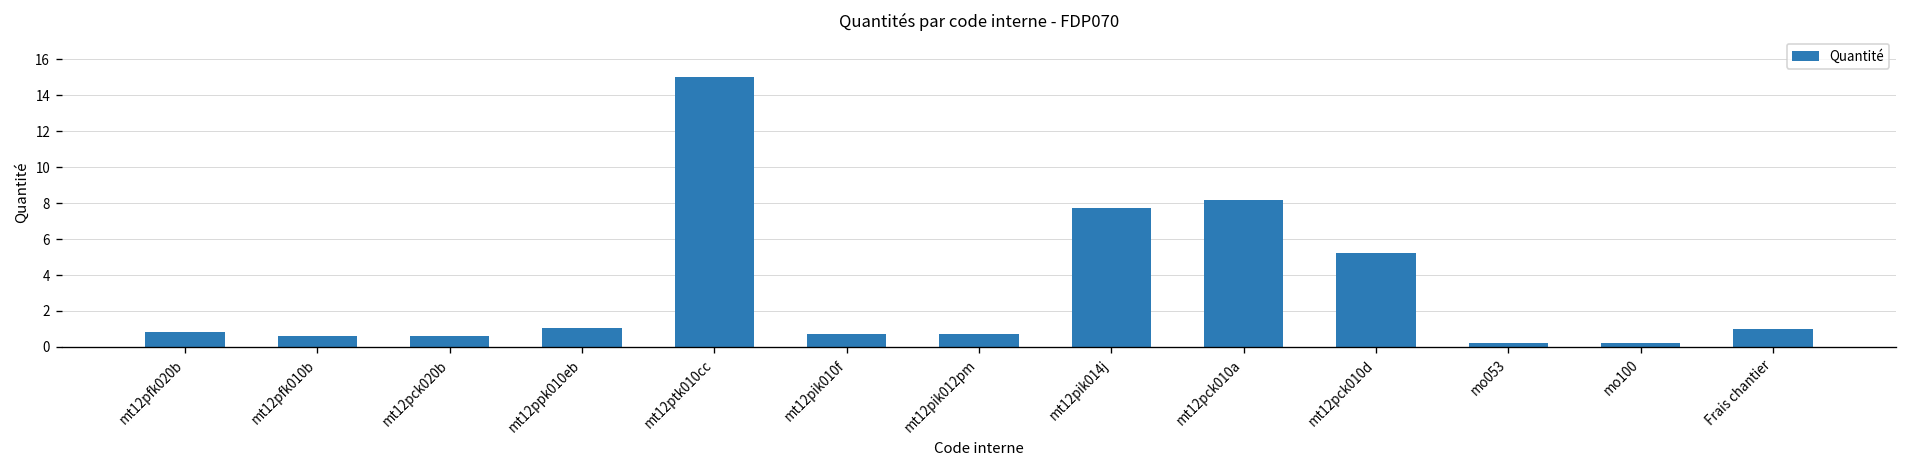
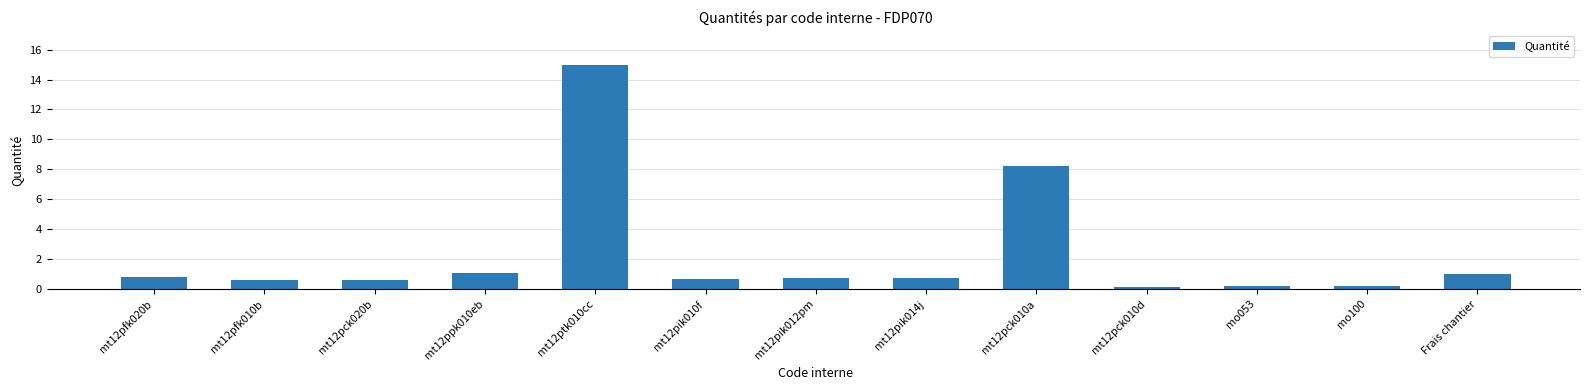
  {
    "mt12pfk020b": 0.8,
    "mt12pfk010b": 0.6,
    "mt12pck020b": 0.6,
    "mt12ppk010eb": 1.1,
    "mt12ptk010cc": 15.0,
    "mt12pik010f": 0.7,
    "mt12pik012pm": 0.7,
-   "mt12pik014j": 7.7,
+   "mt12pik014j": 0.7,
    "mt12pck010a": 8.2,
-   "mt12pck010d": 5.2,
+   "mt12pck010d": 0.2,
    "mo053": 0.2,
    "mo100": 0.2,
    "Frais chantier": 1.0
  }
